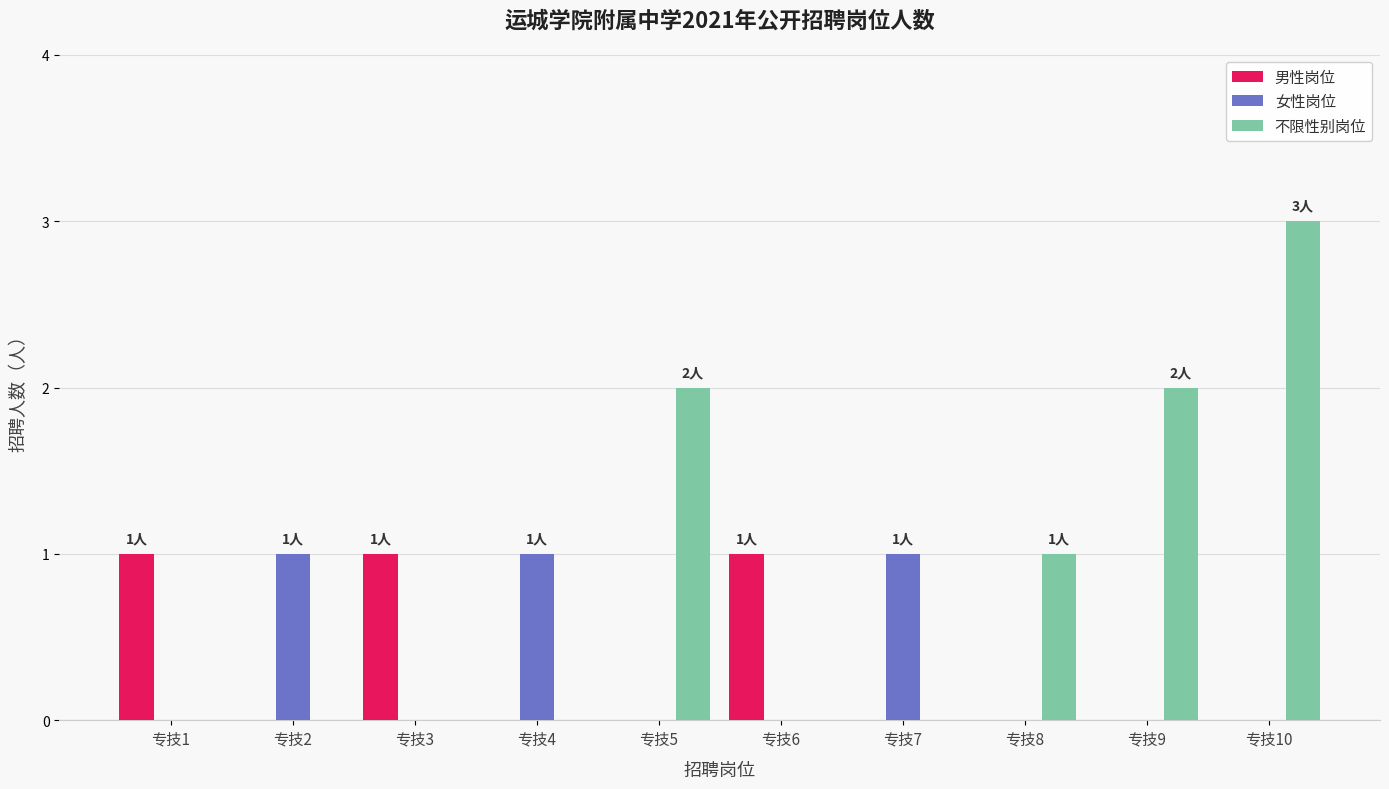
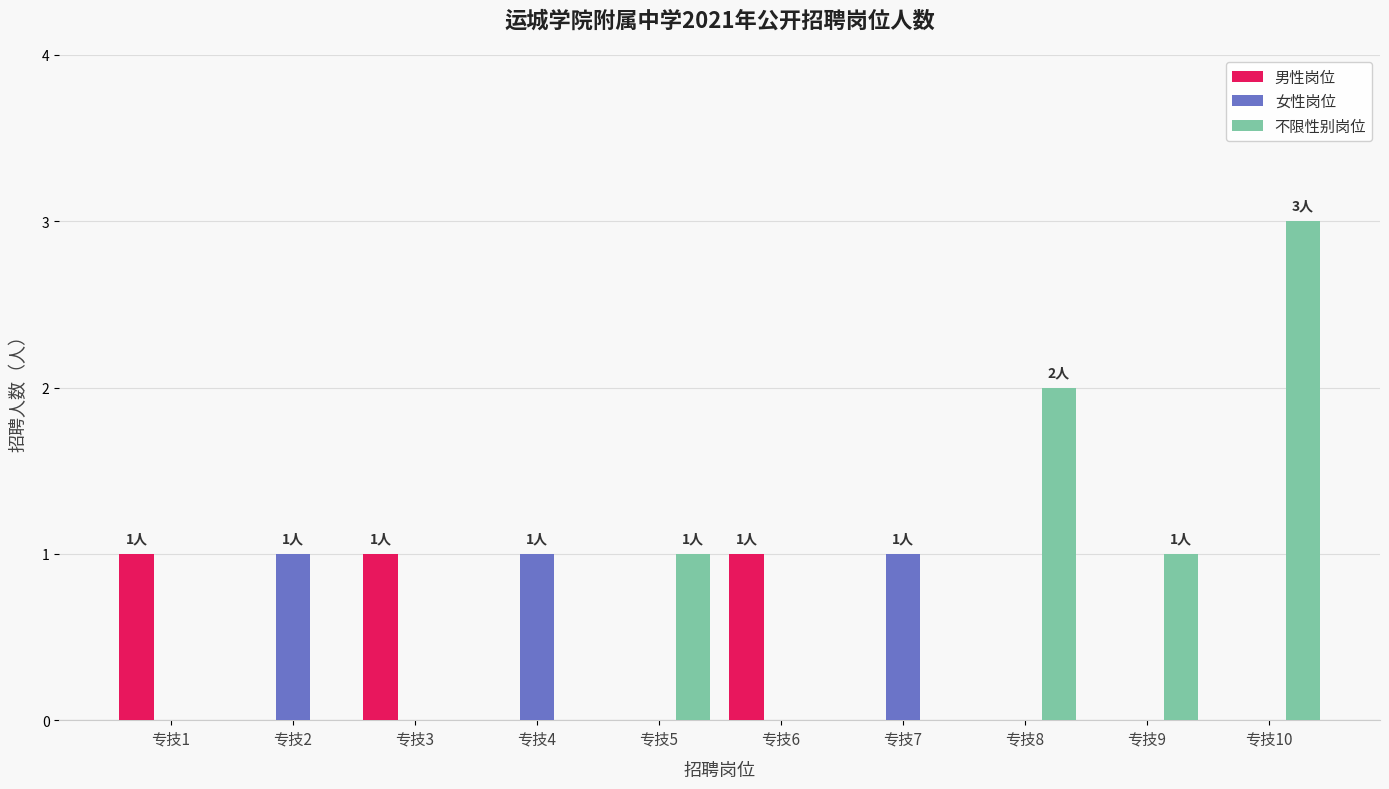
  {
    "男性岗位": {
      "专技1": "1人",
      "专技3": "1人",
      "专技6": "1人"
    },
    "女性岗位": {
      "专技2": "1人",
      "专技4": "1人",
      "专技7": "1人"
    },
    "不限性别岗位": {
-     "专技5": "2人",
-     "专技8": "1人",
-     "专技9": "2人",
+     "专技5": "1人",
+     "专技8": "2人",
+     "专技9": "1人",
      "专技10": "3人"
    }
  }
